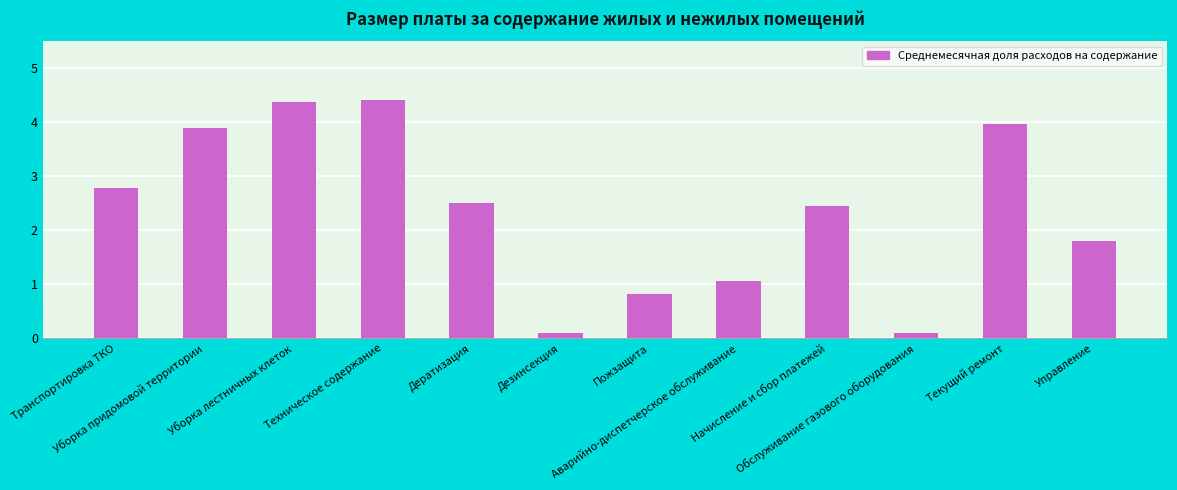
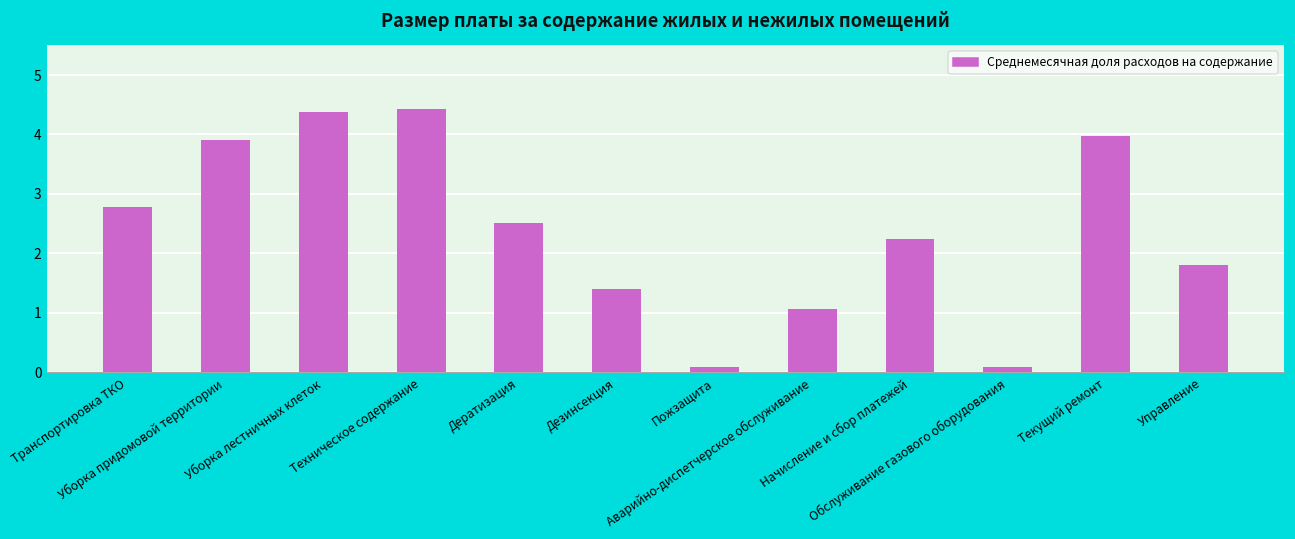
  {
    "Транспортировка ТКО": 2.8,
    "Уборка придомовой территории": 3.9,
    "Уборка лестничных клеток": 4.4,
    "Техническое содержание": 4.4,
    "Дератизация": 2.5,
-   "Дезинсекция": 0.1,
-   "Пожзащита": 0.8,
+   "Дезинсекция": 1.4,
+   "Пожзащита": 0.1,
    "Аварийно-диспетчерское обслуживание": 1.1,
-   "Начисление и сбор платежей": 2.5,
+   "Начисление и сбор платежей": 2.2,
    "Обслуживание газового оборудования": 0.1,
    "Текущий ремонт": 4.0,
    "Управление": 1.8
  }
